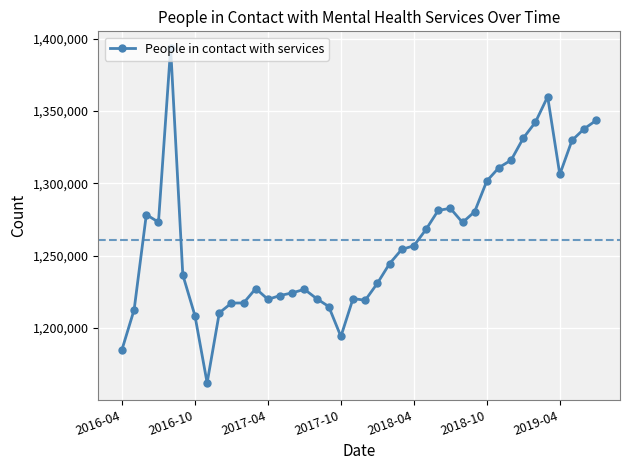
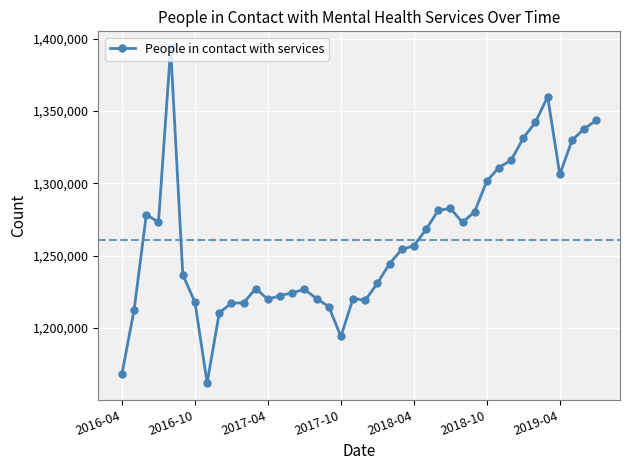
  {
-   "2016-04": "1,185,000",
-   "2016-10": "1,209,000",
+   "2016-04": "1,169,000",
+   "2016-10": "1,218,000",
    "2017-04": "1,220,000",
    "2017-10": "1,194,000",
    "2018-04": "1,257,000",
    "2018-10": "1,302,000",
    "2019-04": "1,306,000"
  }
